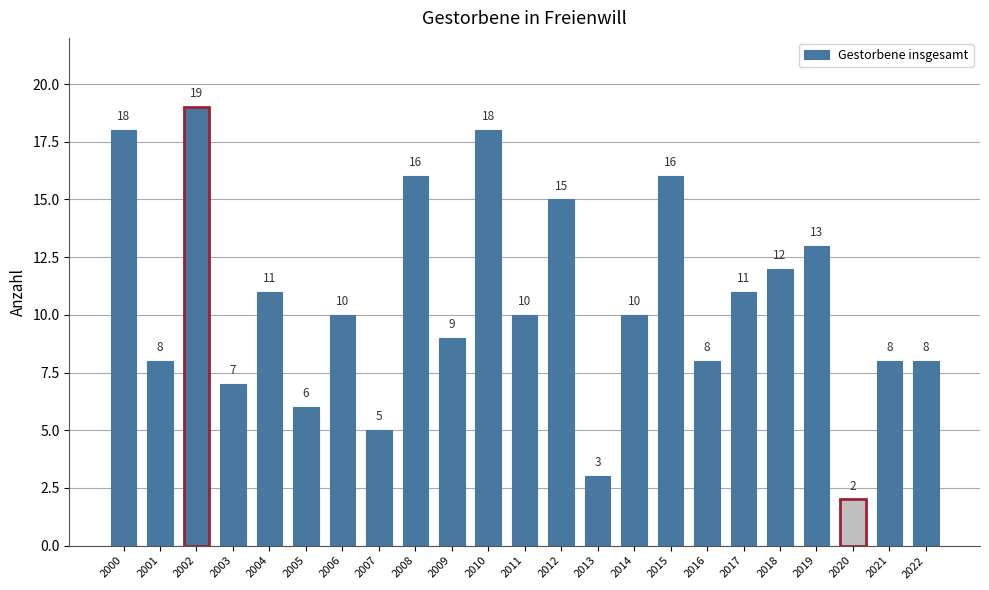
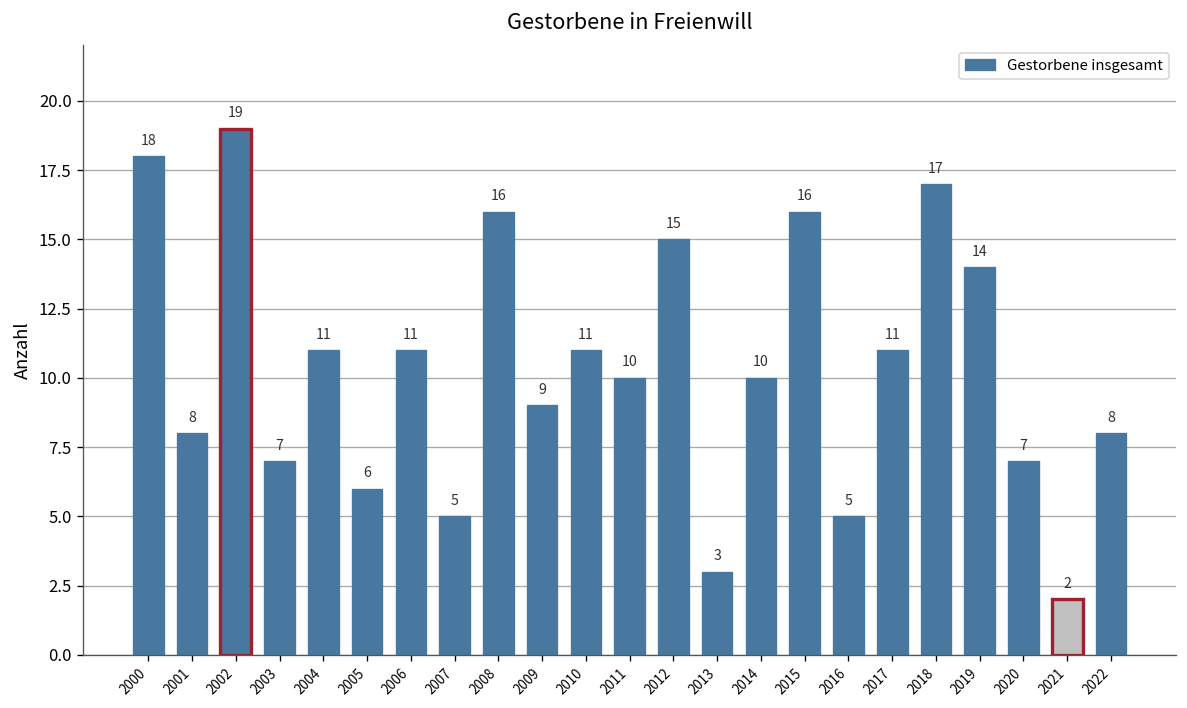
  {
    "2000": 18,
    "2001": 8,
    "2002": 19,
    "2003": 7,
    "2004": 11,
    "2005": 6,
-   "2006": 10,
+   "2006": 11,
    "2007": 5,
    "2008": 16,
    "2009": 9,
-   "2010": 18,
+   "2010": 11,
    "2011": 10,
    "2012": 15,
    "2013": 3,
    "2014": 10,
    "2015": 16,
-   "2016": 8,
+   "2016": 5,
    "2017": 11,
-   "2018": 12,
-   "2019": 13,
-   "2020": 2,
-   "2021": 8,
+   "2018": 17,
+   "2019": 14,
+   "2020": 7,
+   "2021": 2,
    "2022": 8
  }
